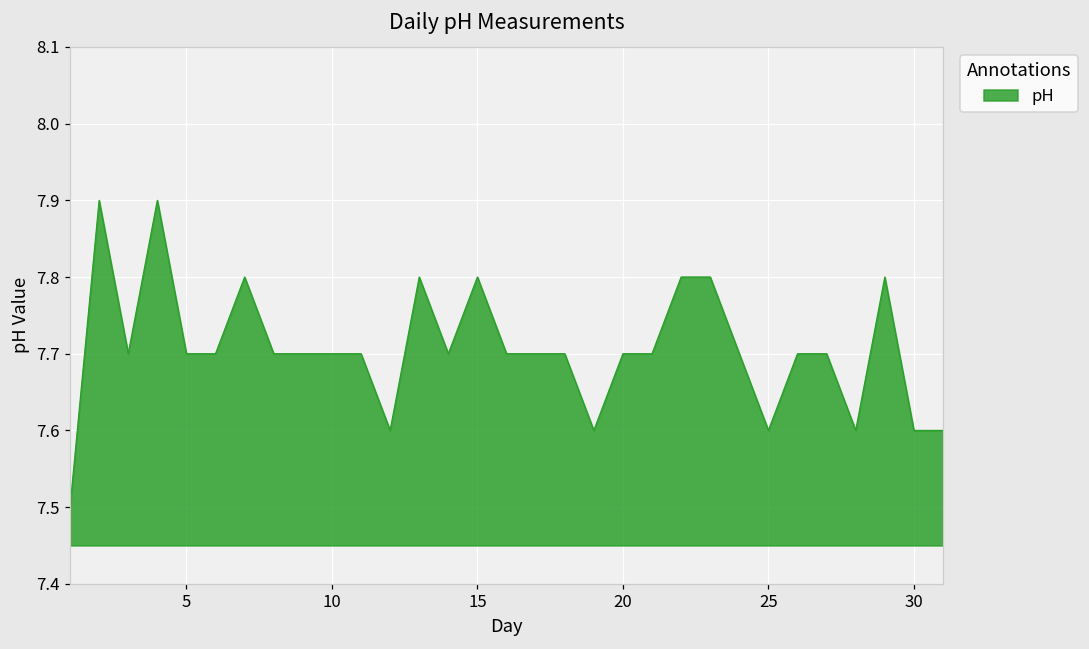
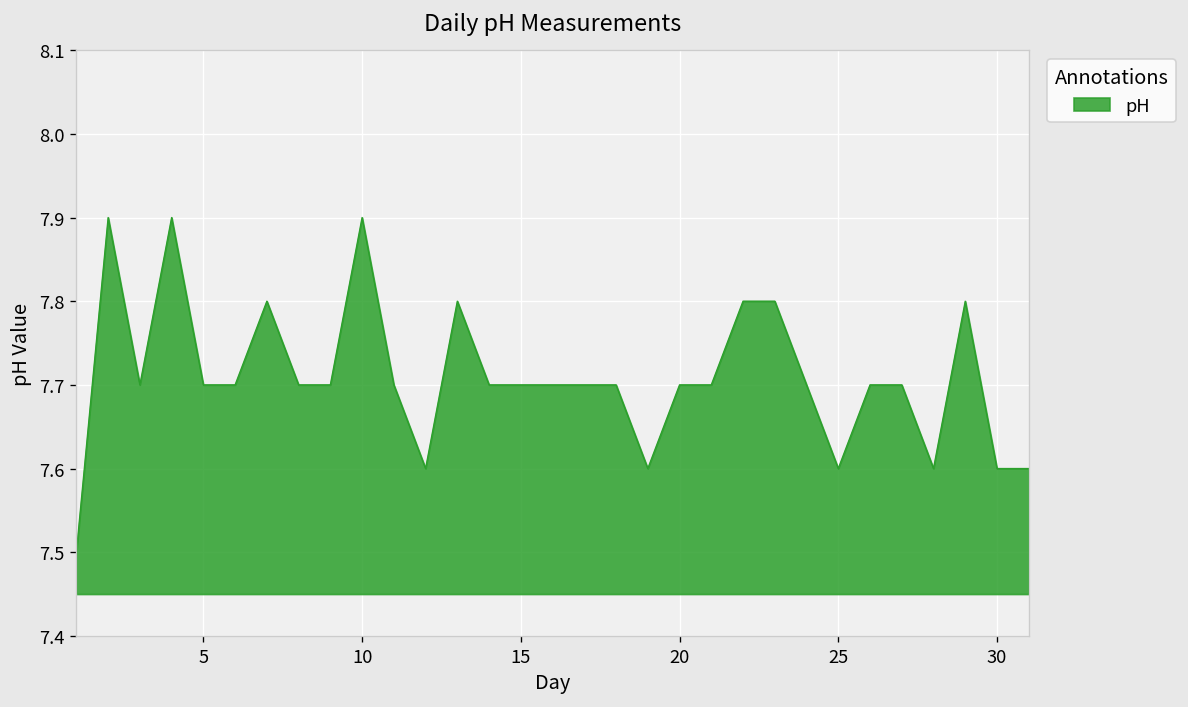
  {
    "5": 7.7,
-   "10": 7.7,
-   "15": 7.8,
+   "10": 7.9,
+   "15": 7.7,
    "20": 7.7,
    "25": 7.6,
    "30": 7.6
  }
